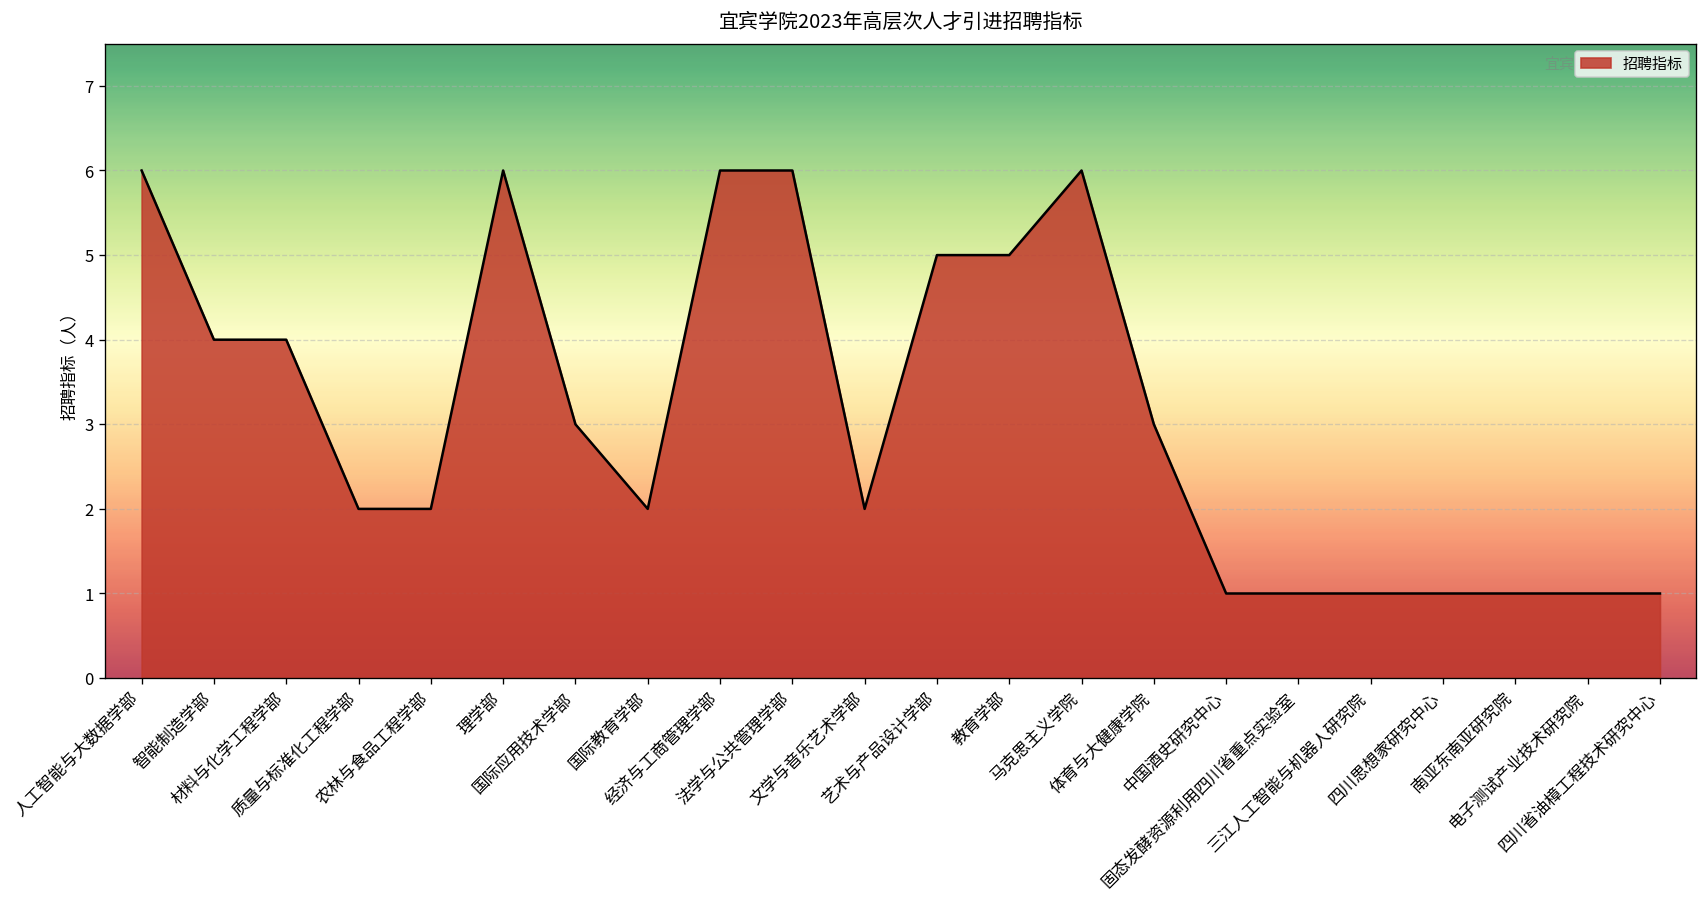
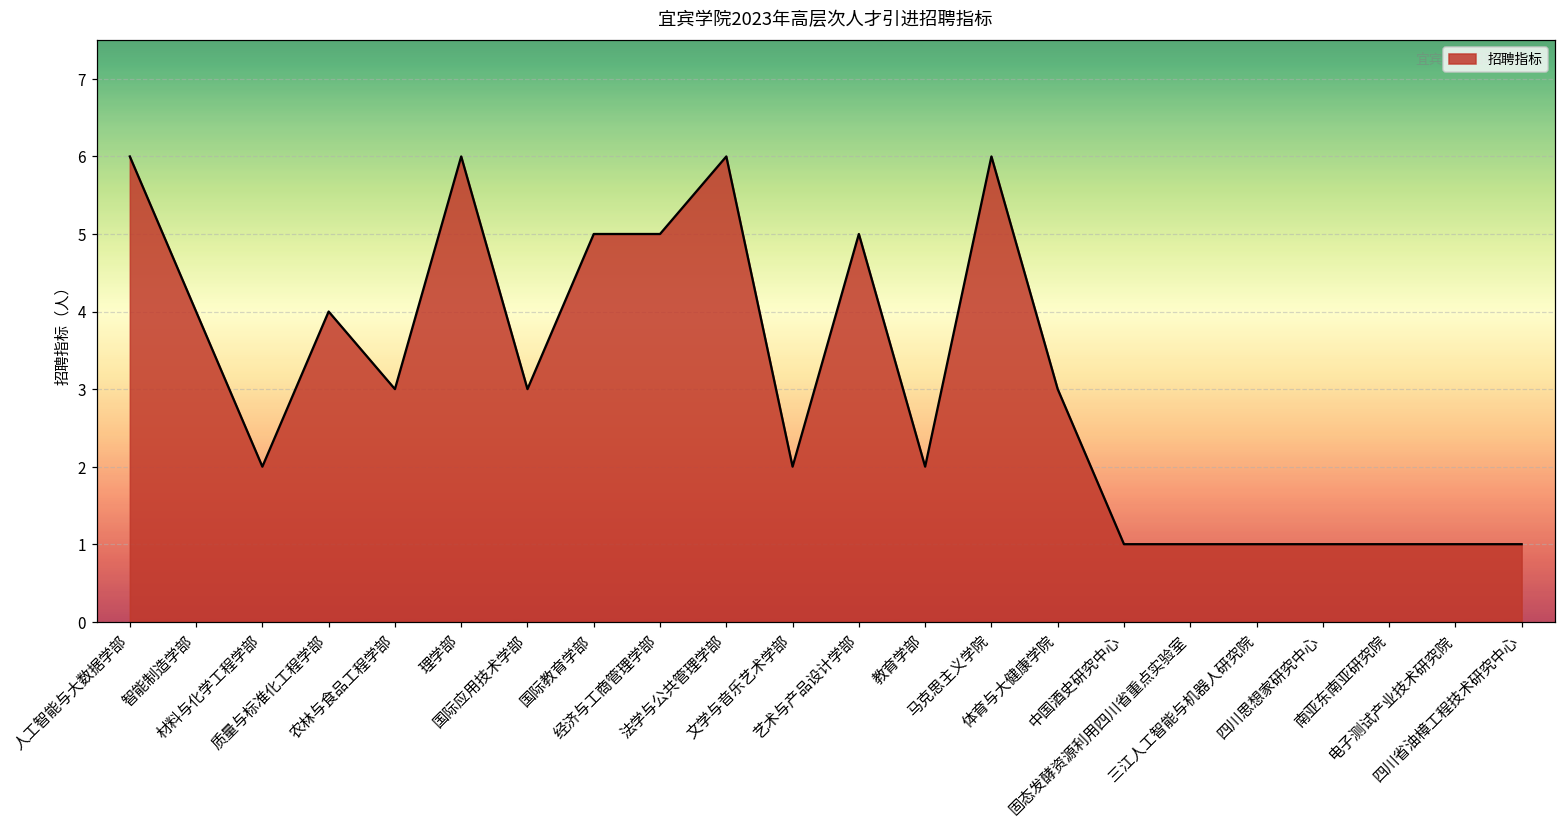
  {
    "人工智能与大数据学部": 6,
    "智能制造学部": 4,
-   "材料与化学工程学部": 4,
-   "质量与标准化工程学部": 2,
-   "农林与食品工程学部": 2,
+   "材料与化学工程学部": 2,
+   "质量与标准化工程学部": 4,
+   "农林与食品工程学部": 3,
    "理学部": 6,
    "国际应用技术学部": 3,
-   "国际教育学部": 2,
-   "经济与工商管理学部": 6,
+   "国际教育学部": 5,
+   "经济与工商管理学部": 5,
    "法学与公共管理学部": 6,
    "文学与音乐艺术学部": 2,
    "艺术与产品设计学部": 5,
-   "教育学部": 5,
+   "教育学部": 2,
    "马克思主义学院": 6,
    "体育与大健康学院": 3,
    "中国酒史研究中心": 1,
    "固态发酵资源利用四川省重点实验室": 1,
    "三江人工智能与机器人研究院": 1,
    "四川思想家研究中心": 1,
    "南亚东南亚研究院": 1,
    "电子测试产业技术研究院": 1,
    "四川省油樟工程技术研究中心": 1
  }
